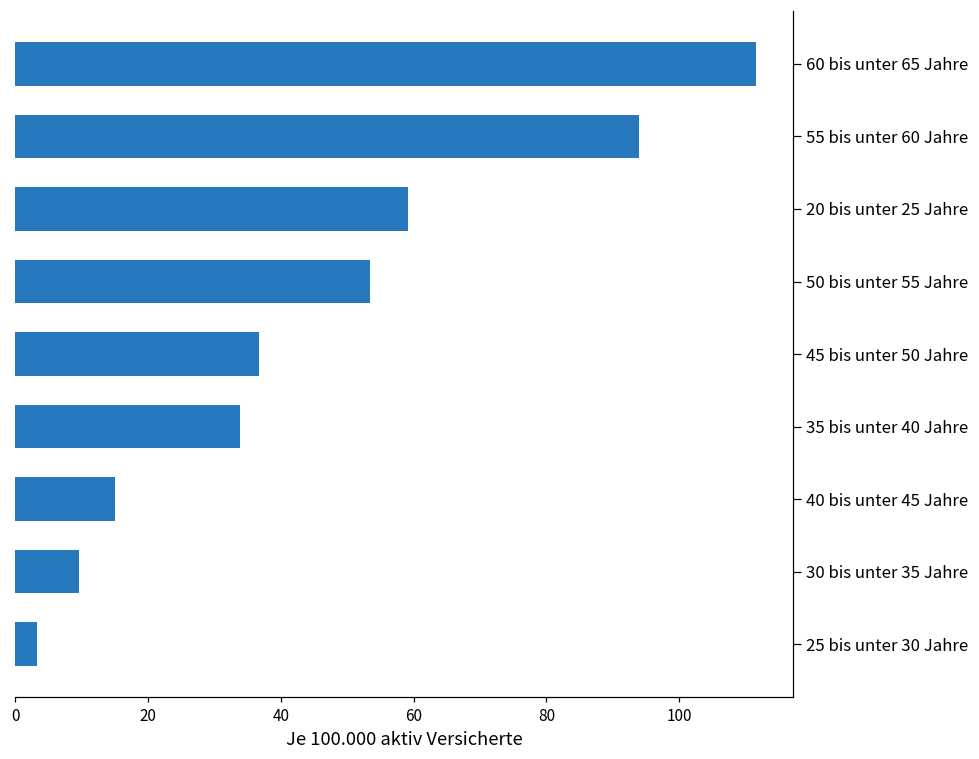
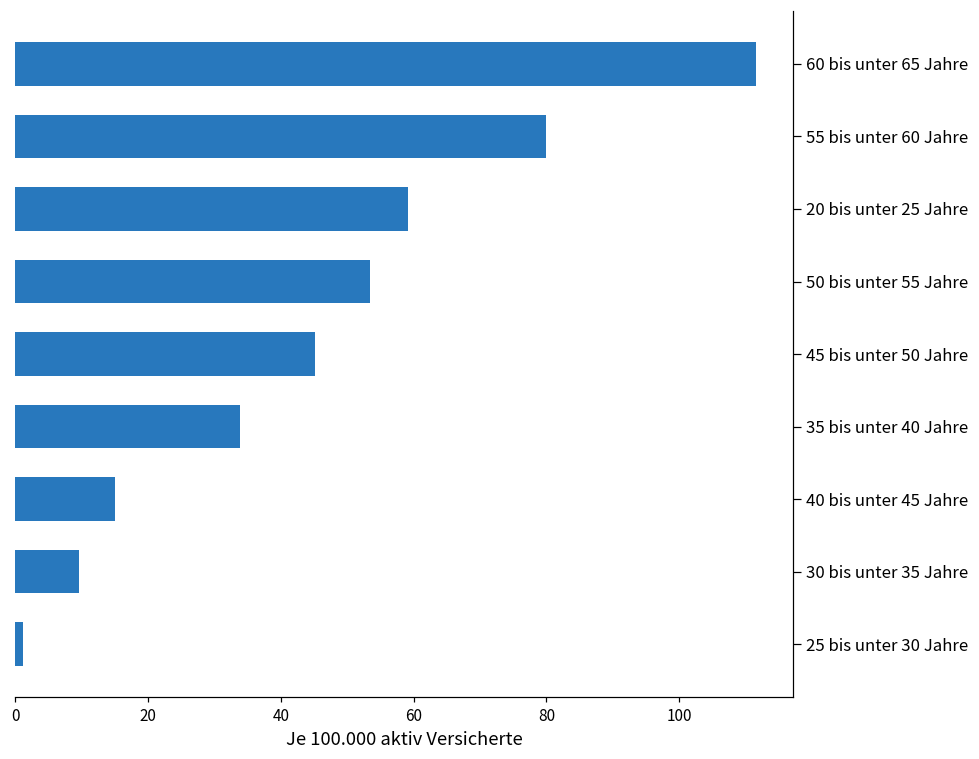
  {
    "60 bis unter 65 Jahre": 112,
-   "55 bis unter 60 Jahre": 94,
+   "55 bis unter 60 Jahre": 80,
    "20 bis unter 25 Jahre": 59,
    "50 bis unter 55 Jahre": 54,
-   "45 bis unter 50 Jahre": 37,
+   "45 bis unter 50 Jahre": 45,
    "35 bis unter 40 Jahre": 34,
    "40 bis unter 45 Jahre": 15,
    "30 bis unter 35 Jahre": 10,
-   "25 bis unter 30 Jahre": 3
+   "25 bis unter 30 Jahre": 1
  }
